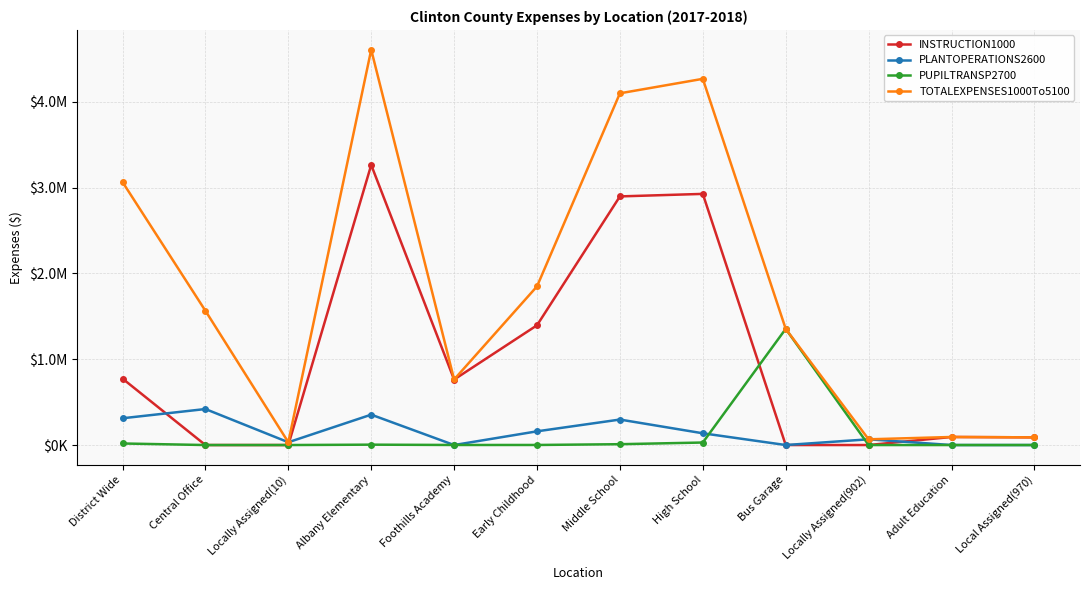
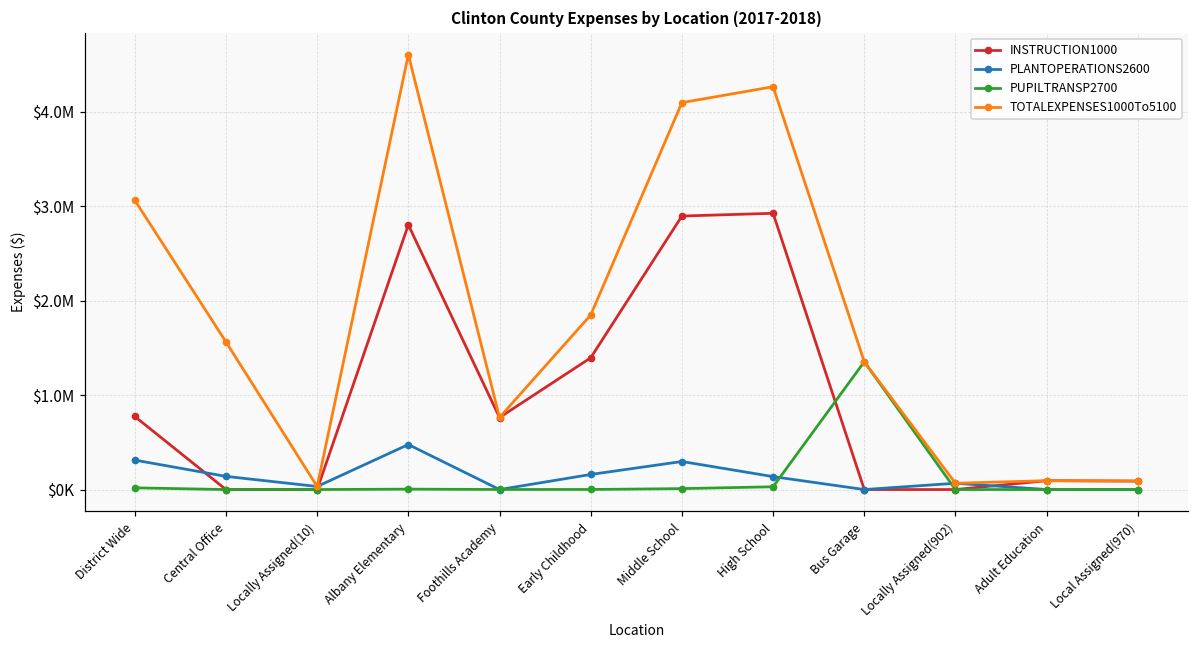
  {
    "INSTRUCTION1000": {
      "District Wide": "$800000",
-     "Albany Elementary": "$3300000",
+     "Albany Elementary": "$2800000",
      "Early Childhood": "$1400000",
      "Middle School": "$2900000",
      "High School": "$2900000"
    },
    "PLANTOPERATIONS2600": {
      "District Wide": "$300000",
-     "Central Office": "$400000",
-     "Albany Elementary": "$400000",
+     "Central Office": "$100000",
+     "Albany Elementary": "$500000",
      "Early Childhood": "$200000",
      "Middle School": "$300000",
      "High School": "$100000"
    },
    "PUPILTRANSP2700": {
      "District Wide": "$0",
      "Albany Elementary": "$0",
      "Early Childhood": "$0",
      "Middle School": "$0",
      "High School": "$0"
    },
    "TOTALEXPENSES1000To5100": {
      "District Wide": "$3100000",
      "Central Office": "$1600000",
      "Albany Elementary": "$4600000",
      "Early Childhood": "$1800000",
      "Middle School": "$4100000",
      "High School": "$4300000"
    }
  }
